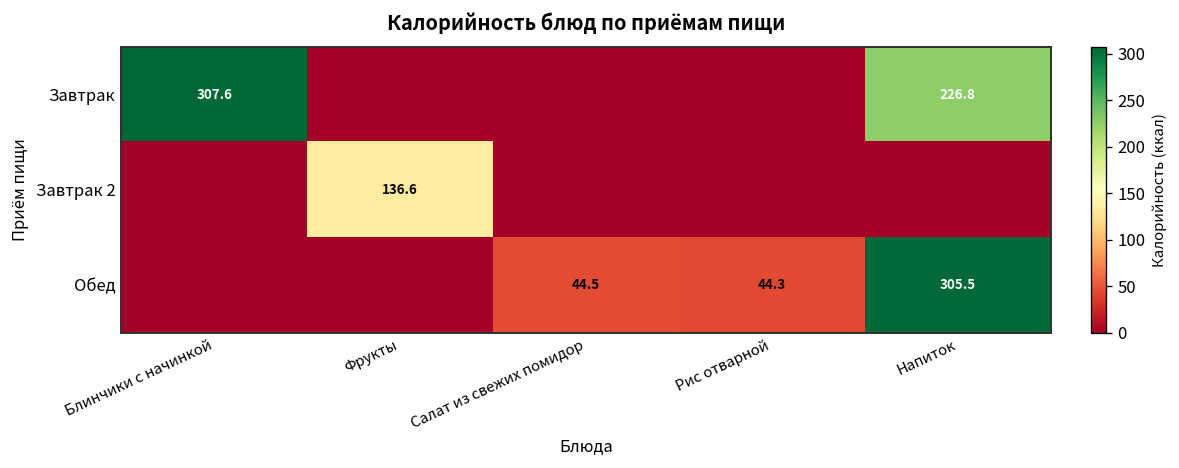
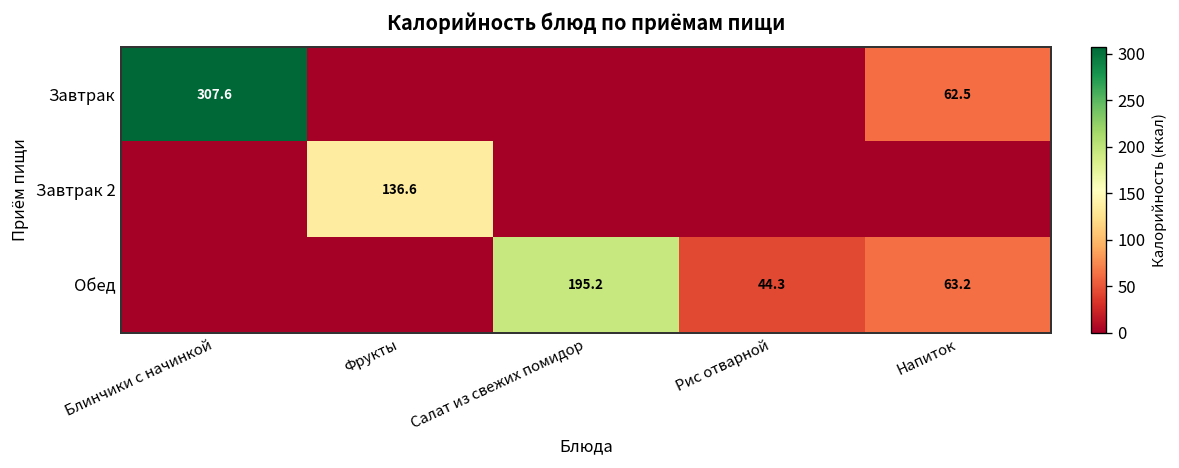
  {
    "Завтрак": {
      "Блинчики с начинкой": 307.6,
-     "Напиток": 226.8
+     "Напиток": 62.5
    },
    "Завтрак 2": {
      "Фрукты": 136.6
    },
    "Обед": {
-     "Салат из свежих помидор": 44.5,
+     "Салат из свежих помидор": 195.2,
      "Рис отварной": 44.3,
-     "Напиток": 305.5
+     "Напиток": 63.2
    }
  }
